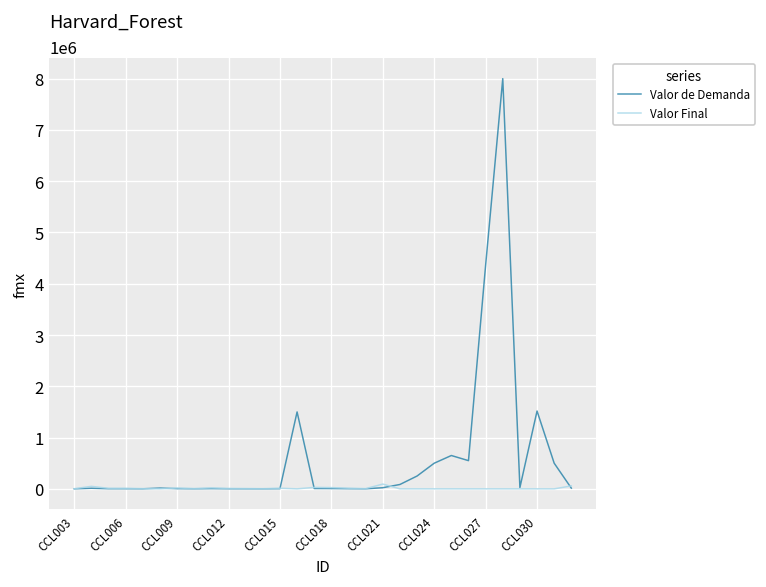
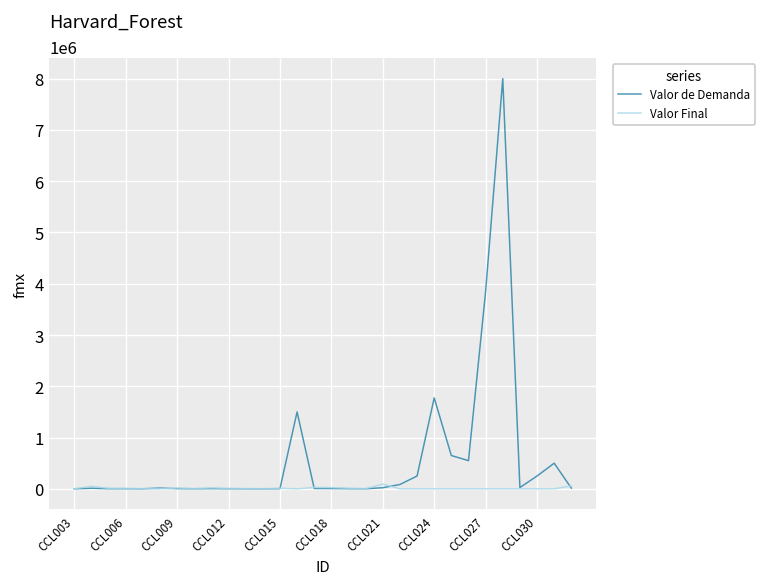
  {
    "Valor de Demanda": {
      "CCL021": 0,
-     "CCL024": 500000,
-     "CCL027": 4400000,
-     "CCL030": 1500000
+     "CCL024": 1800000,
+     "CCL027": 3900000,
+     "CCL030": 300000
    },
    "Valor Final": {
      "CCL021": 100000,
      "CCL024": 0,
      "CCL027": 0,
      "CCL030": 0
    }
  }
